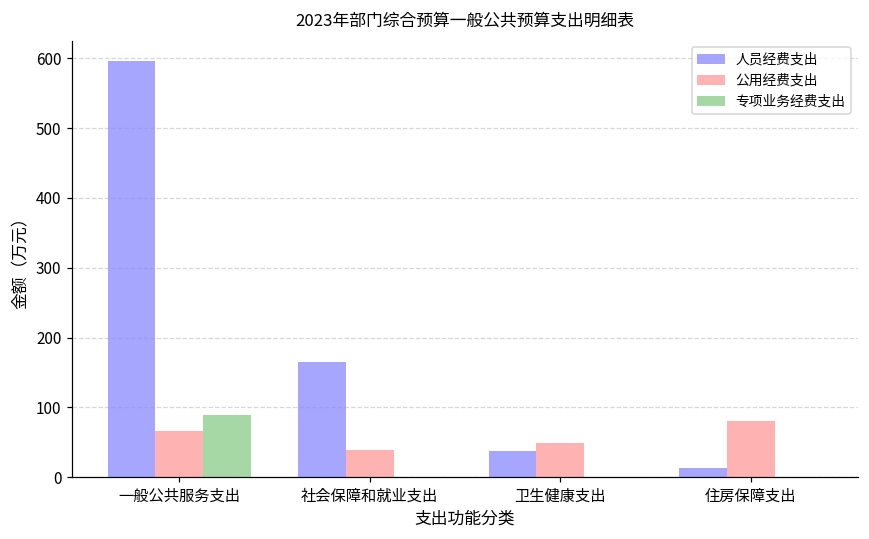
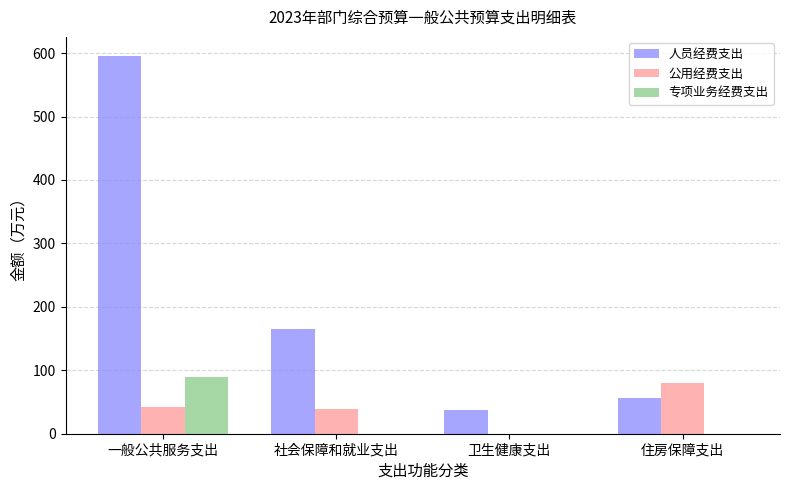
  {
    "人员经费支出": {
      "一般公共服务支出": 600,
      "社会保障和就业支出": 160,
      "卫生健康支出": 40,
-     "住房保障支出": 10
+     "住房保障支出": 60
    },
    "公用经费支出": {
-     "一般公共服务支出": 70,
+     "一般公共服务支出": 40,
      "社会保障和就业支出": 40,
-     "卫生健康支出": 50,
+     "卫生健康支出": 0,
      "住房保障支出": 80
    },
    "专项业务经费支出": {
      "一般公共服务支出": 90,
      "社会保障和就业支出": 0,
      "卫生健康支出": 0,
      "住房保障支出": 0
    }
  }
